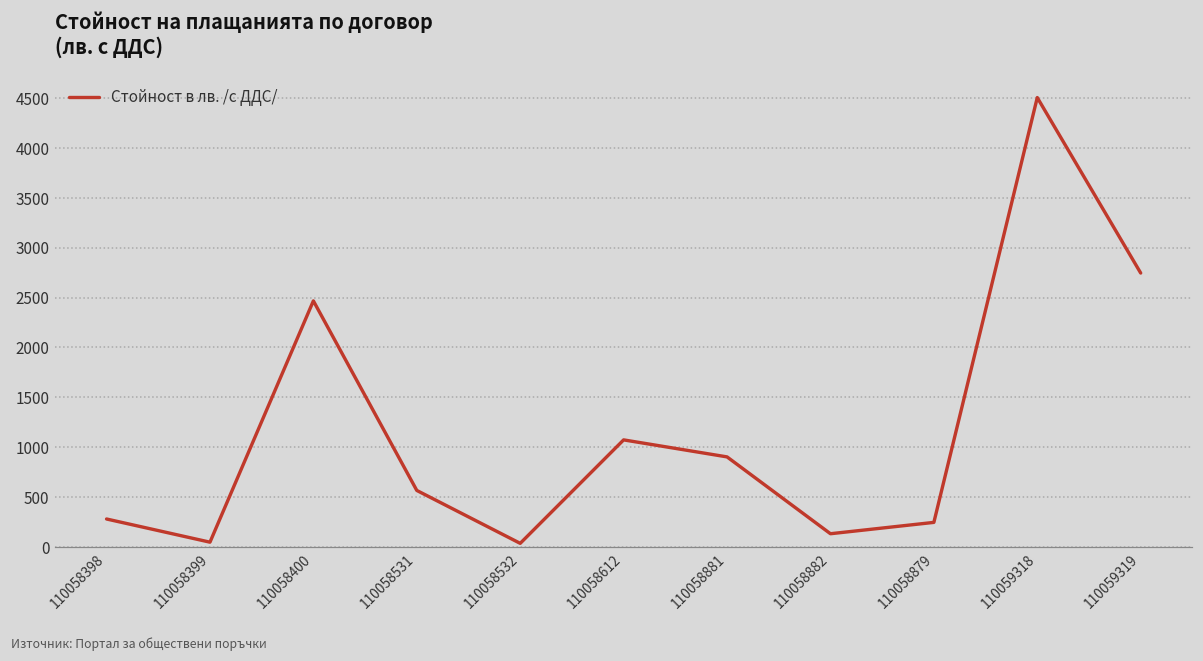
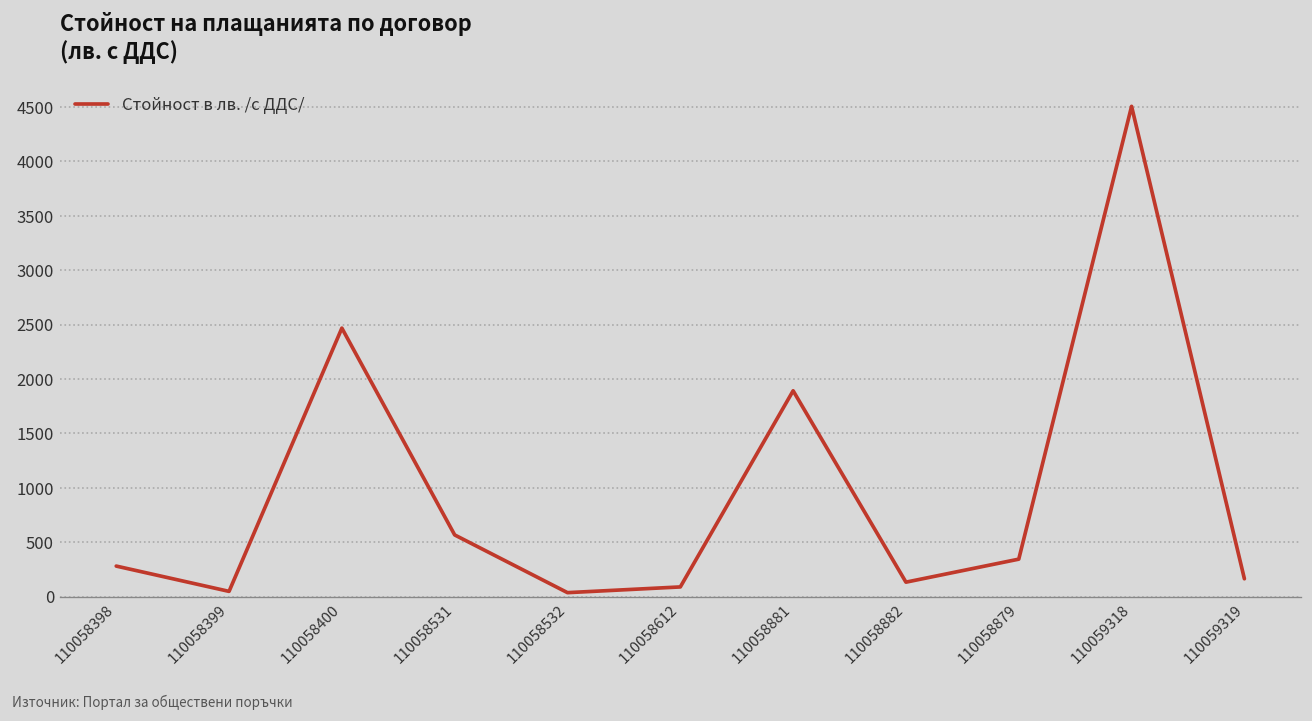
  {
    "110058398": 300,
    "110058399": 0,
    "110058400": 2500,
    "110058531": 600,
    "110058532": 0,
-   "110058612": 1100,
-   "110058881": 900,
+   "110058612": 100,
+   "110058881": 1900,
    "110058882": 100,
-   "110058879": 200,
+   "110058879": 300,
    "110059318": 4500,
-   "110059319": 2700
+   "110059319": 200
  }
